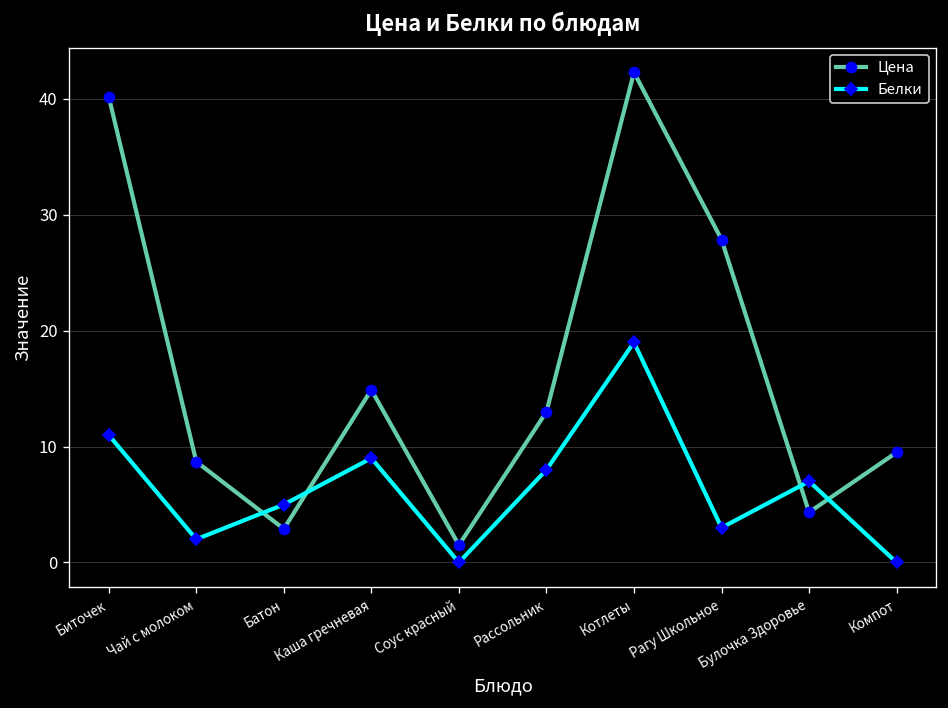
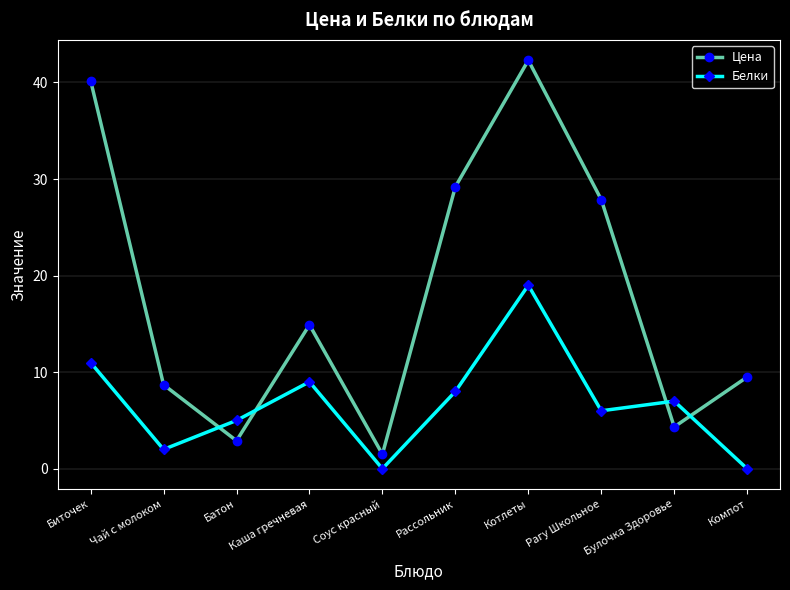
  {
    "Цена": {
      "Биточек": 40,
      "Чай с молоком": 9,
      "Батон": 3,
      "Каша гречневая": 15,
      "Соус красный": 2,
-     "Рассольник": 13,
+     "Рассольник": 29,
      "Котлеты": 42,
      "Рагу Школьное": 28,
      "Булочка Здоровье": 4,
      "Компот": 10
    },
    "Белки": {
      "Биточек": 11,
      "Чай с молоком": 2,
      "Батон": 5,
      "Каша гречневая": 9,
      "Соус красный": 0,
      "Рассольник": 8,
      "Котлеты": 19,
-     "Рагу Школьное": 3,
+     "Рагу Школьное": 6,
      "Булочка Здоровье": 7,
      "Компот": 0
    }
  }
